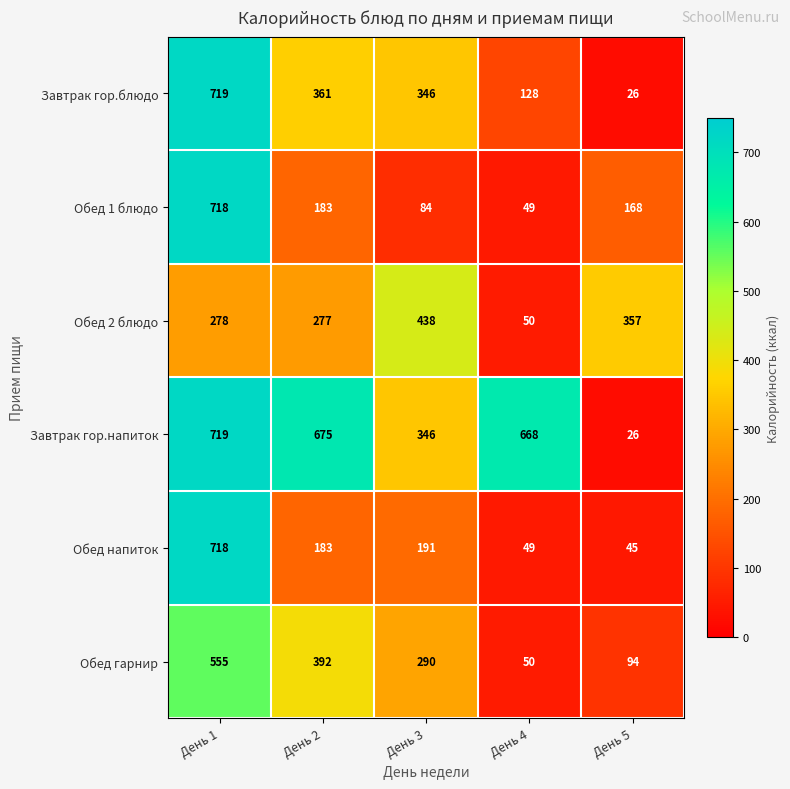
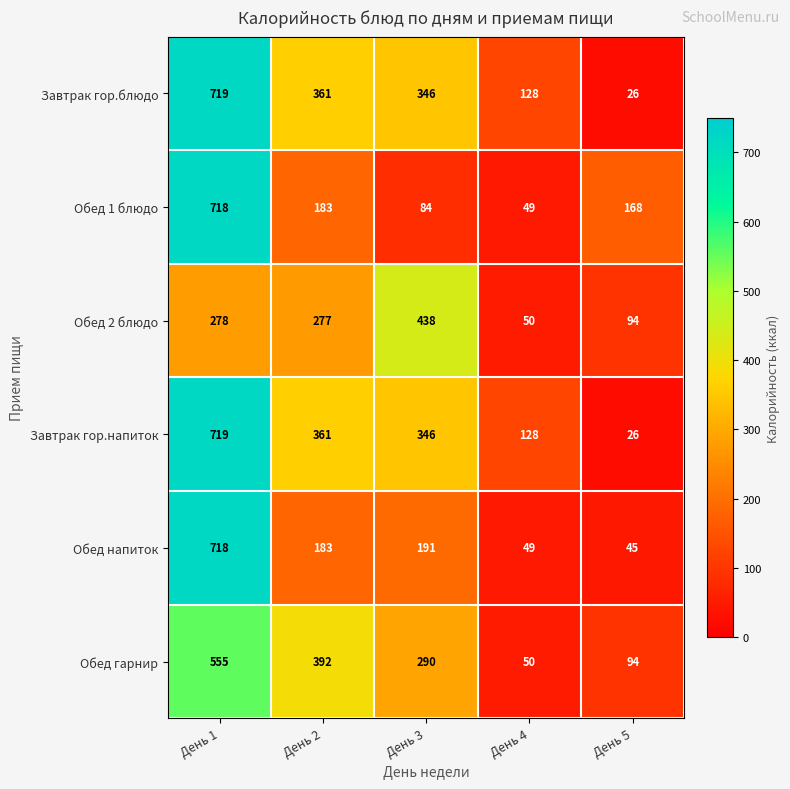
  {
    "Завтрак гор.блюдо": {
      "День 1": 719,
      "День 2": 361,
      "День 3": 346,
      "День 4": 128,
      "День 5": 26
    },
    "Обед 1 блюдо": {
      "День 1": 718,
      "День 2": 183,
      "День 3": 84,
      "День 4": 49,
      "День 5": 168
    },
    "Обед 2 блюдо": {
      "День 1": 278,
      "День 2": 277,
      "День 3": 438,
      "День 4": 50,
-     "День 5": 357
+     "День 5": 94
    },
    "Завтрак гор.напиток": {
      "День 1": 719,
-     "День 2": 675,
+     "День 2": 361,
      "День 3": 346,
-     "День 4": 668,
+     "День 4": 128,
      "День 5": 26
    },
    "Обед напиток": {
      "День 1": 718,
      "День 2": 183,
      "День 3": 191,
      "День 4": 49,
      "День 5": 45
    },
    "Обед гарнир": {
      "День 1": 555,
      "День 2": 392,
      "День 3": 290,
      "День 4": 50,
      "День 5": 94
    }
  }
